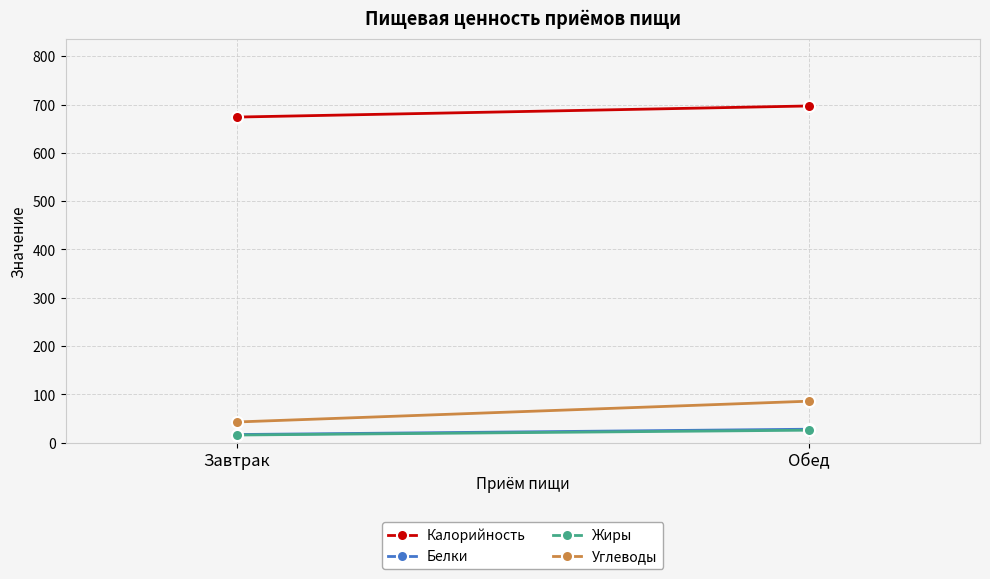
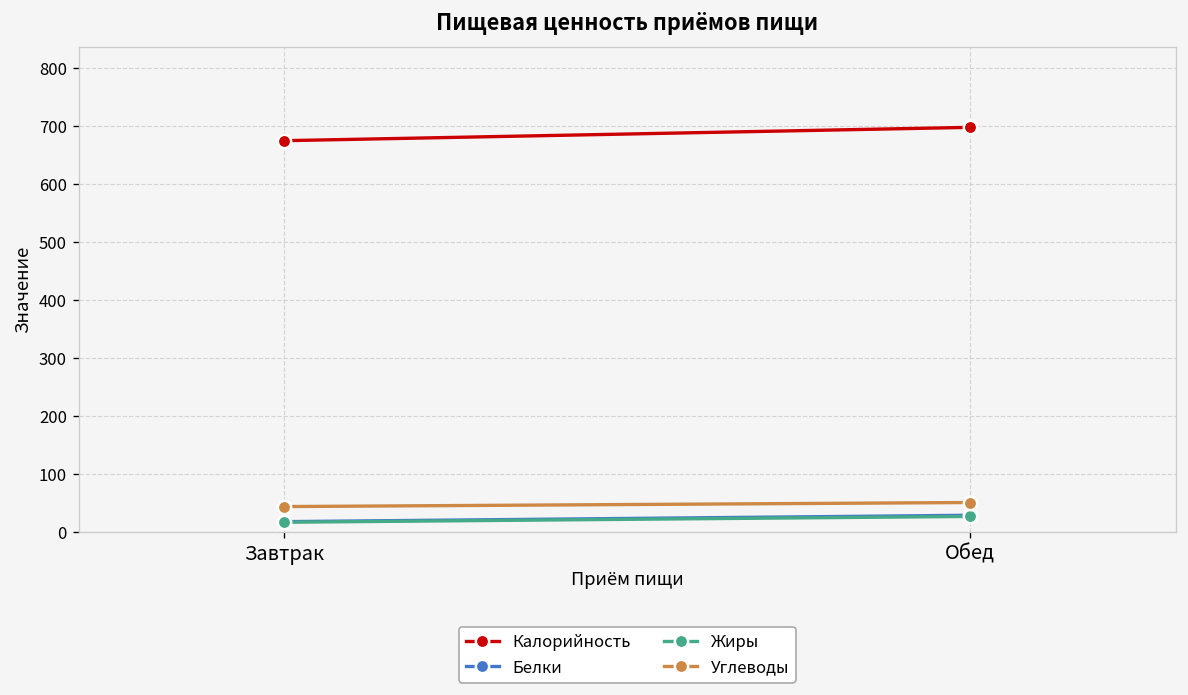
  {
    "Калорийность": {
      "Завтрак": 670,
      "Обед": 700
    },
    "Углеводы": {
      "Завтрак": 40,
-     "Обед": 90
+     "Обед": 50
    }
  }
